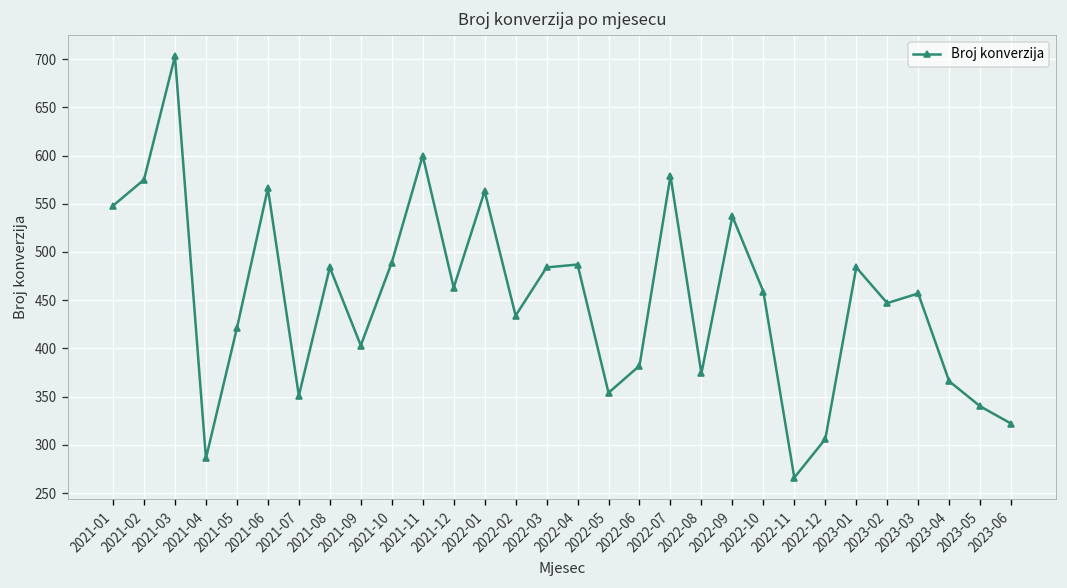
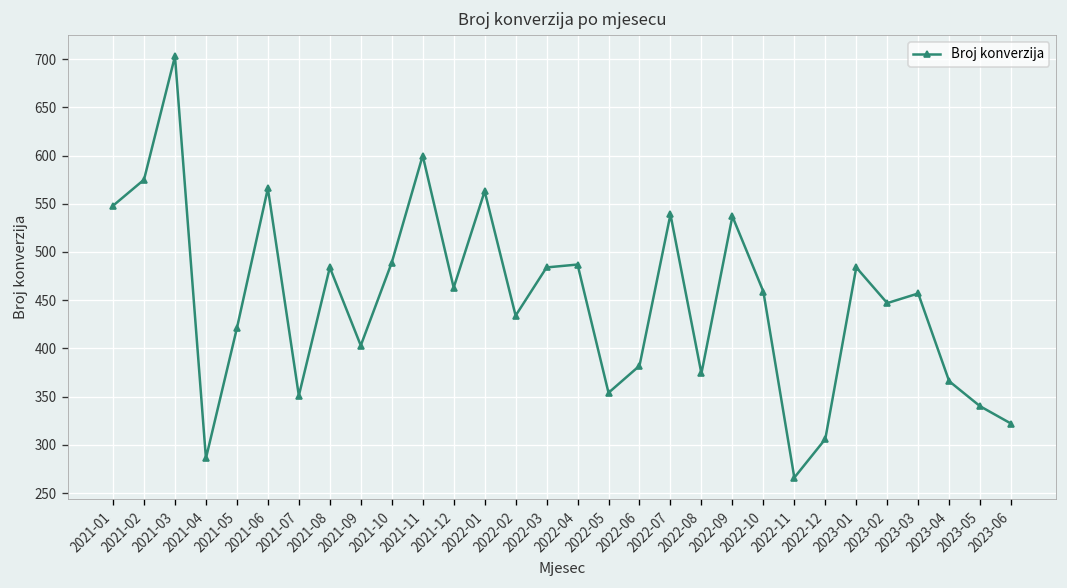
  {
    "2021-01": 550,
    "2021-02": 580,
    "2021-03": 700,
    "2021-04": 290,
    "2021-05": 420,
    "2021-06": 570,
    "2021-07": 350,
    "2021-08": 480,
    "2021-09": 400,
    "2021-10": 490,
    "2021-11": 600,
    "2021-12": 460,
    "2022-01": 560,
    "2022-02": 430,
    "2022-03": 480,
    "2022-04": 490,
    "2022-05": 350,
    "2022-06": 380,
-   "2022-07": 580,
+   "2022-07": 540,
    "2022-08": 370,
    "2022-09": 540,
    "2022-10": 460,
    "2022-11": 270,
    "2022-12": 310,
    "2023-01": 480,
    "2023-02": 450,
    "2023-03": 460,
    "2023-04": 370,
    "2023-05": 340,
    "2023-06": 320
  }
